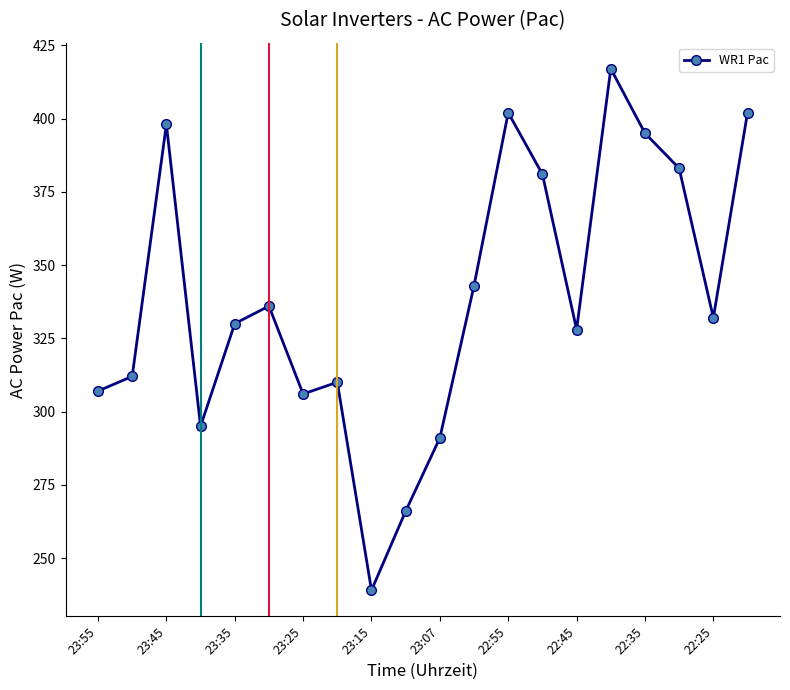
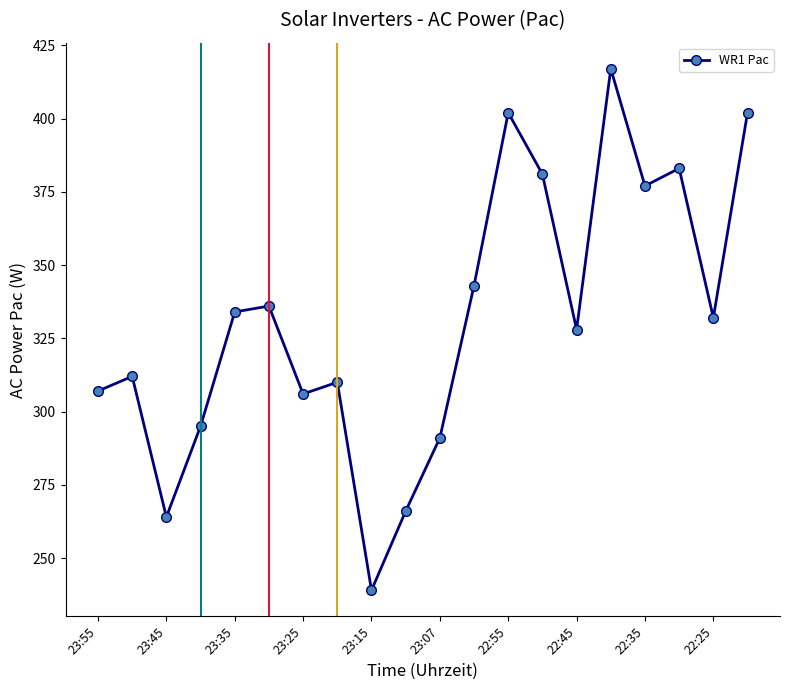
  {
    "23:55": 307,
-   "23:45": 398,
-   "23:35": 330,
+   "23:45": 264,
+   "23:35": 334,
    "23:25": 306,
    "23:15": 239,
    "23:07": 291,
    "22:55": 402,
    "22:45": 328,
-   "22:35": 395,
+   "22:35": 377,
    "22:25": 332
  }
